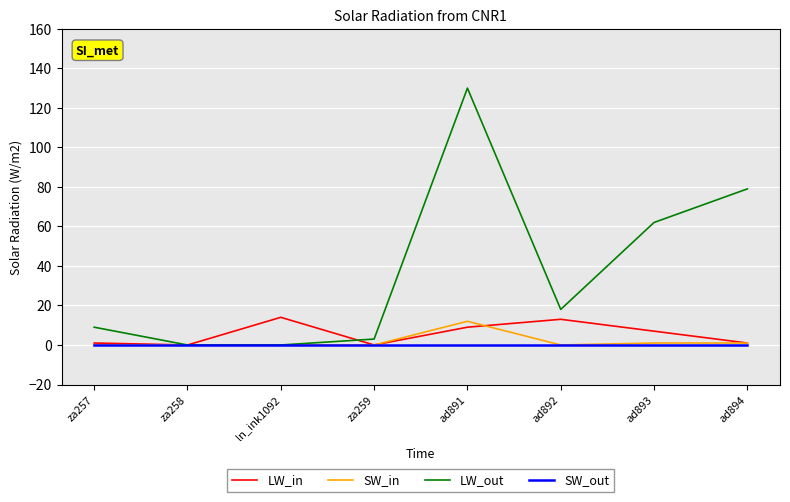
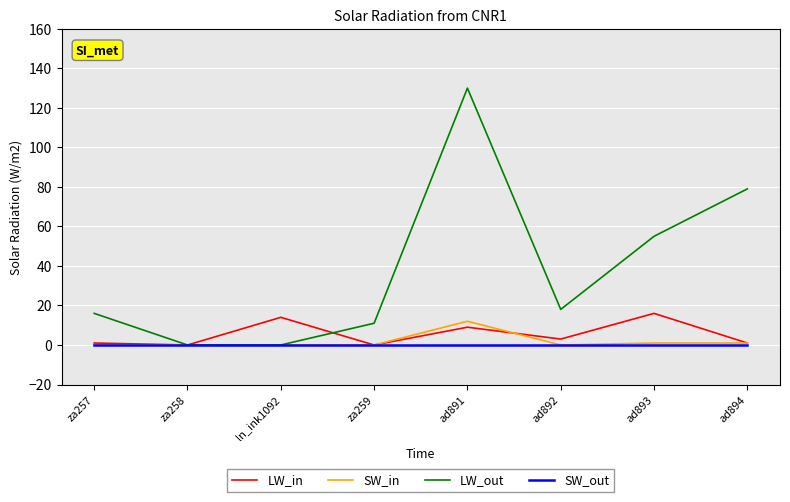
  {
    "LW_in": {
      "ln_ink1092": 14,
      "ad891": 9,
-     "ad892": 13,
-     "ad893": 7
+     "ad892": 3,
+     "ad893": 16
    },
    "SW_in": {
      "ad891": 12
    },
    "LW_out": {
-     "za257": 9,
-     "za259": 3,
+     "za257": 16,
+     "za259": 11,
      "ad891": 130,
      "ad892": 18,
-     "ad893": 62,
+     "ad893": 55,
      "ad894": 79
    },
    "SW_out": {
      "ad891": 0
    }
  }
